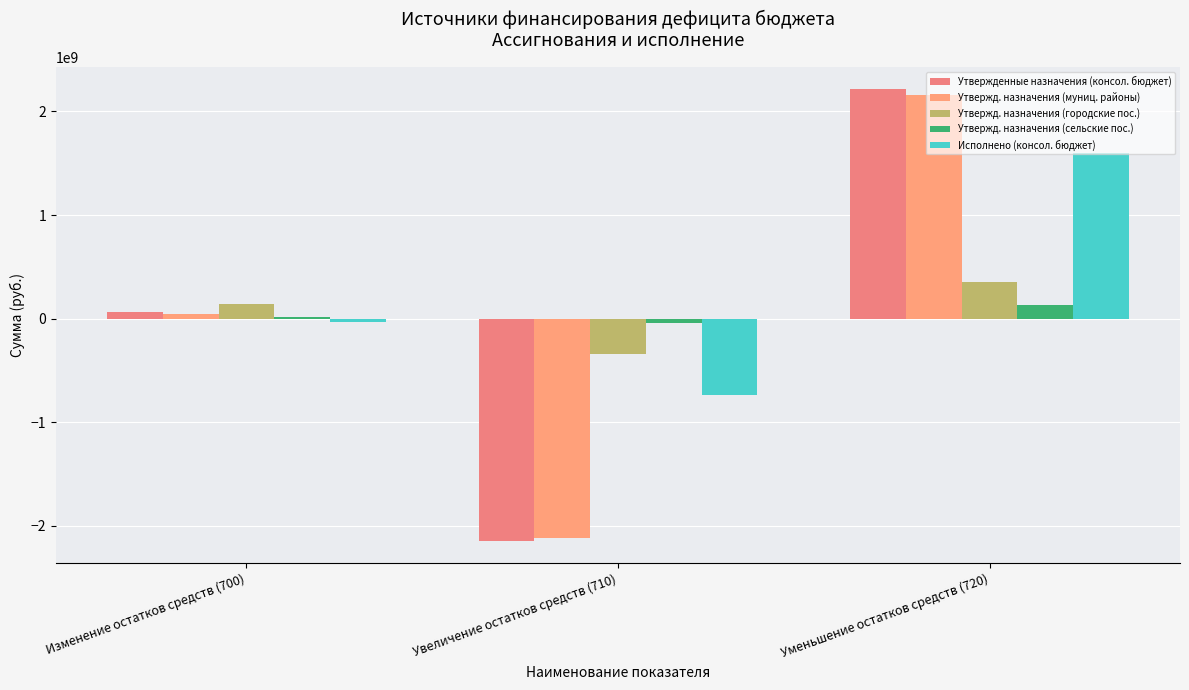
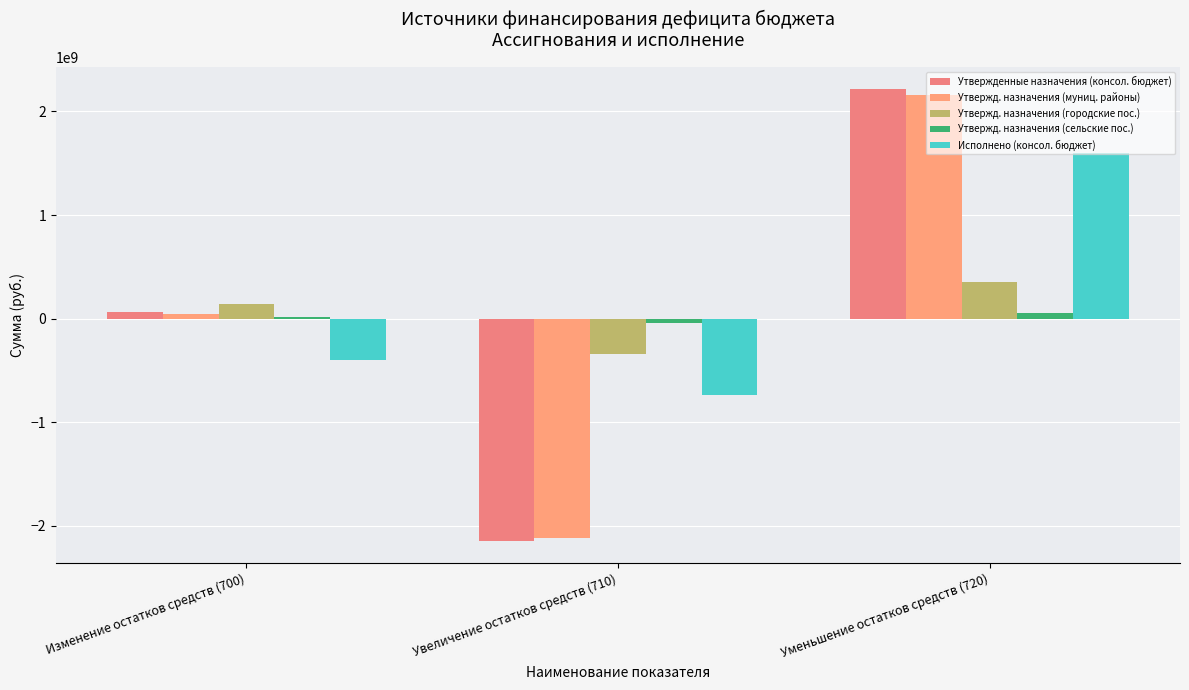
  {
    "Утвержд. назначения (городские пос.)": {
      "Изменение остатков средств (700)": 140000000,
      "Увеличение остатков средств (710)": -340000000,
      "Уменьшение остатков средств (720)": 350000000
    },
    "Утвержд. назначения (сельские пос.)": {
      "Увеличение остатков средств (710)": -40000000,
-     "Уменьшение остатков средств (720)": 130000000
+     "Уменьшение остатков средств (720)": 50000000
    },
    "Исполнено (консол. бюджет)": {
-     "Изменение остатков средств (700)": -30000000,
+     "Изменение остатков средств (700)": -400000000,
      "Увеличение остатков средств (710)": -740000000
    }
  }
